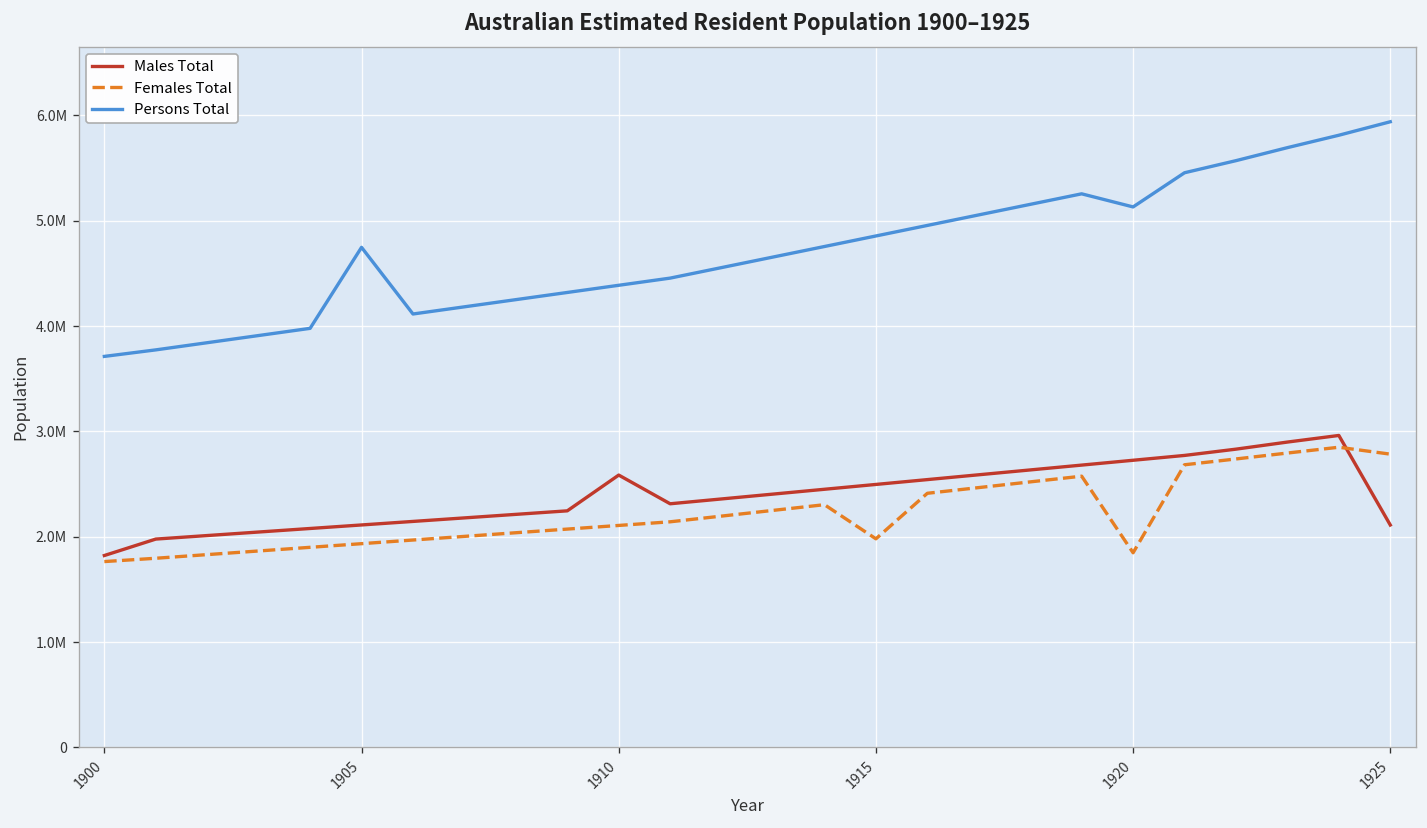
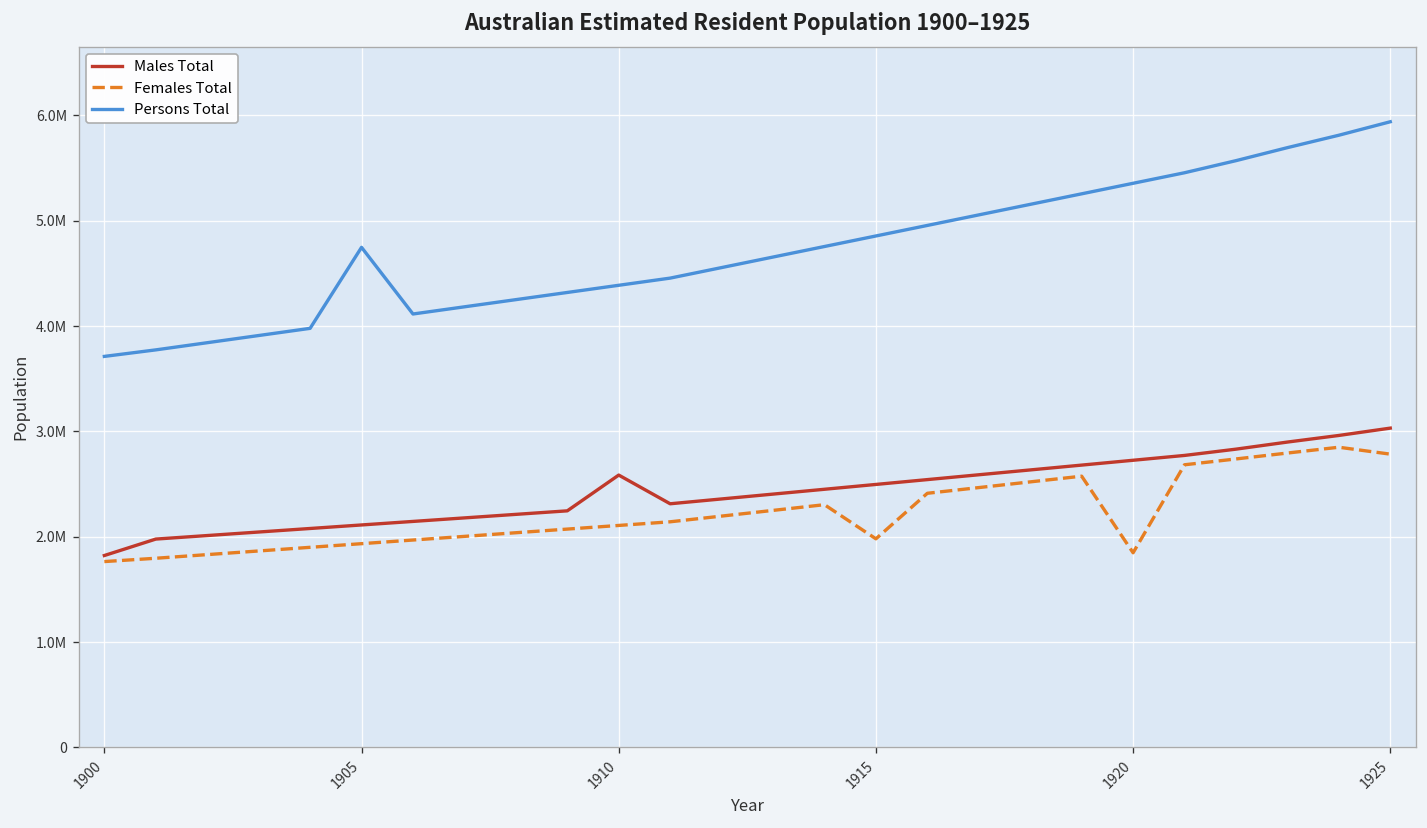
  {
    "Males Total": {
      "1900": 1800000,
      "1905": 2100000,
      "1910": 2600000,
      "1915": 2500000,
      "1920": 2700000,
-     "1925": 2100000
+     "1925": 3000000
    },
    "Females Total": {
      "1900": 1800000,
      "1905": 1900000,
      "1910": 2100000,
      "1915": 2000000,
      "1920": 1800000,
      "1925": 2800000
    },
    "Persons Total": {
      "1900": 3700000,
      "1905": 4700000,
      "1910": 4400000,
      "1915": 4900000,
-     "1920": 5100000,
+     "1920": 5400000,
      "1925": 5900000
    }
  }
